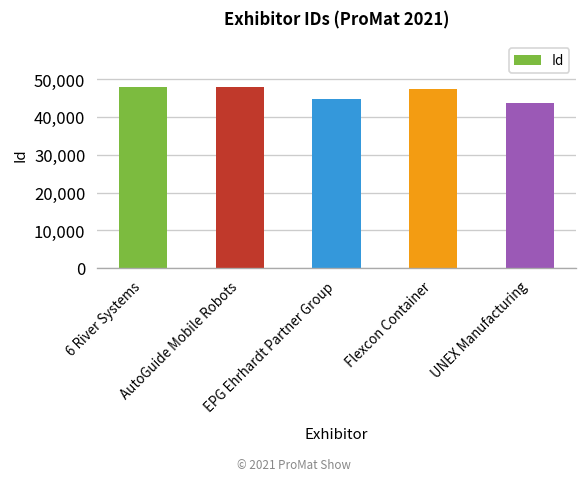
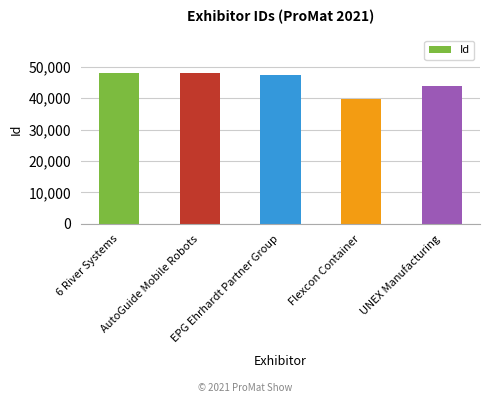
  {
    "6 River Systems": "48,000",
    "AutoGuide Mobile Robots": "48,000",
-   "EPG Ehrhardt Partner Group": "45,000",
-   "Flexcon Container": "47,000",
+   "EPG Ehrhardt Partner Group": "47,000",
+   "Flexcon Container": "40,000",
    "UNEX Manufacturing": "44,000"
  }
